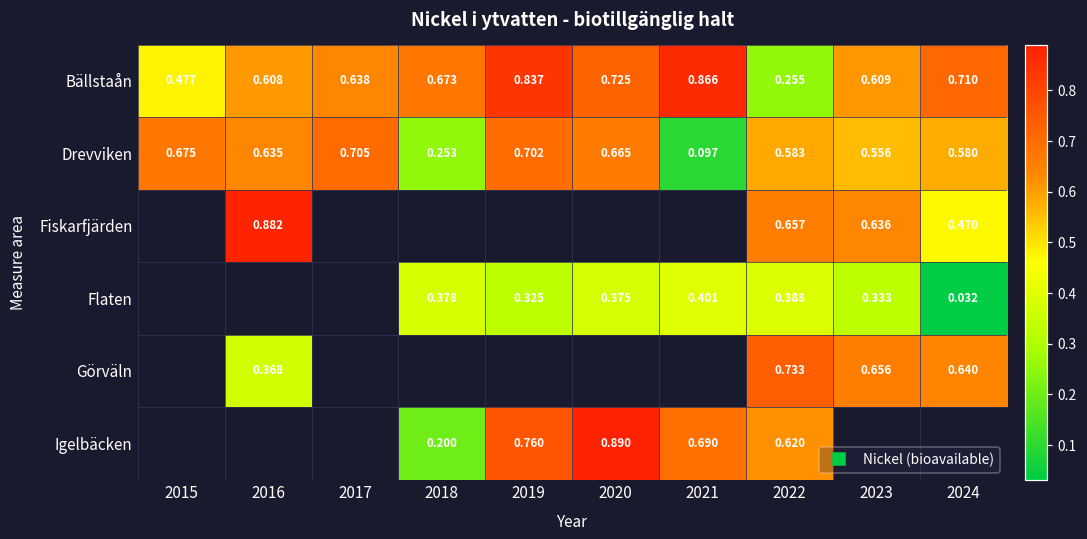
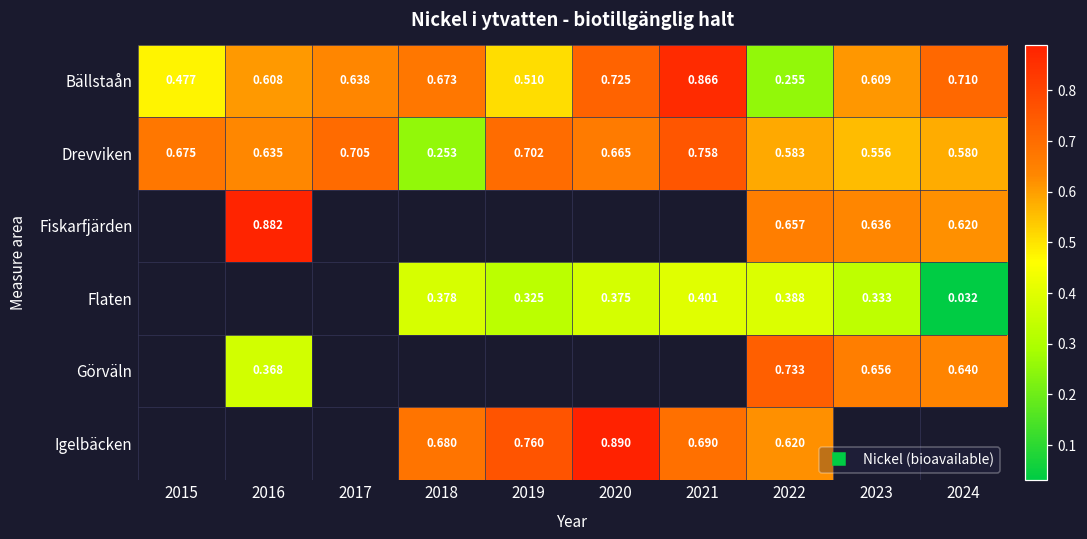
  {
    "Bällstaån": {
      "2015": 0.477,
      "2016": 0.608,
      "2017": 0.638,
      "2018": 0.673,
-     "2019": 0.837,
+     "2019": 0.510,
      "2020": 0.725,
      "2021": 0.866,
      "2022": 0.255,
      "2023": 0.609,
      "2024": 0.710
    },
    "Drevviken": {
      "2015": 0.675,
      "2016": 0.635,
      "2017": 0.705,
      "2018": 0.253,
      "2019": 0.702,
      "2020": 0.665,
-     "2021": 0.097,
+     "2021": 0.758,
      "2022": 0.583,
      "2023": 0.556,
      "2024": 0.580
    },
    "Fiskarfjärden": {
      "2016": 0.882,
      "2022": 0.657,
      "2023": 0.636,
-     "2024": 0.470
+     "2024": 0.620
    },
    "Flaten": {
      "2018": 0.378,
      "2019": 0.325,
      "2020": 0.375,
      "2021": 0.401,
      "2022": 0.388,
      "2023": 0.333,
      "2024": 0.032
    },
    "Görväln": {
      "2016": 0.368,
      "2022": 0.733,
      "2023": 0.656,
      "2024": 0.640
    },
    "Igelbäcken": {
-     "2018": 0.200,
+     "2018": 0.680,
      "2019": 0.760,
      "2020": 0.890,
      "2021": 0.690,
      "2022": 0.620
    }
  }
